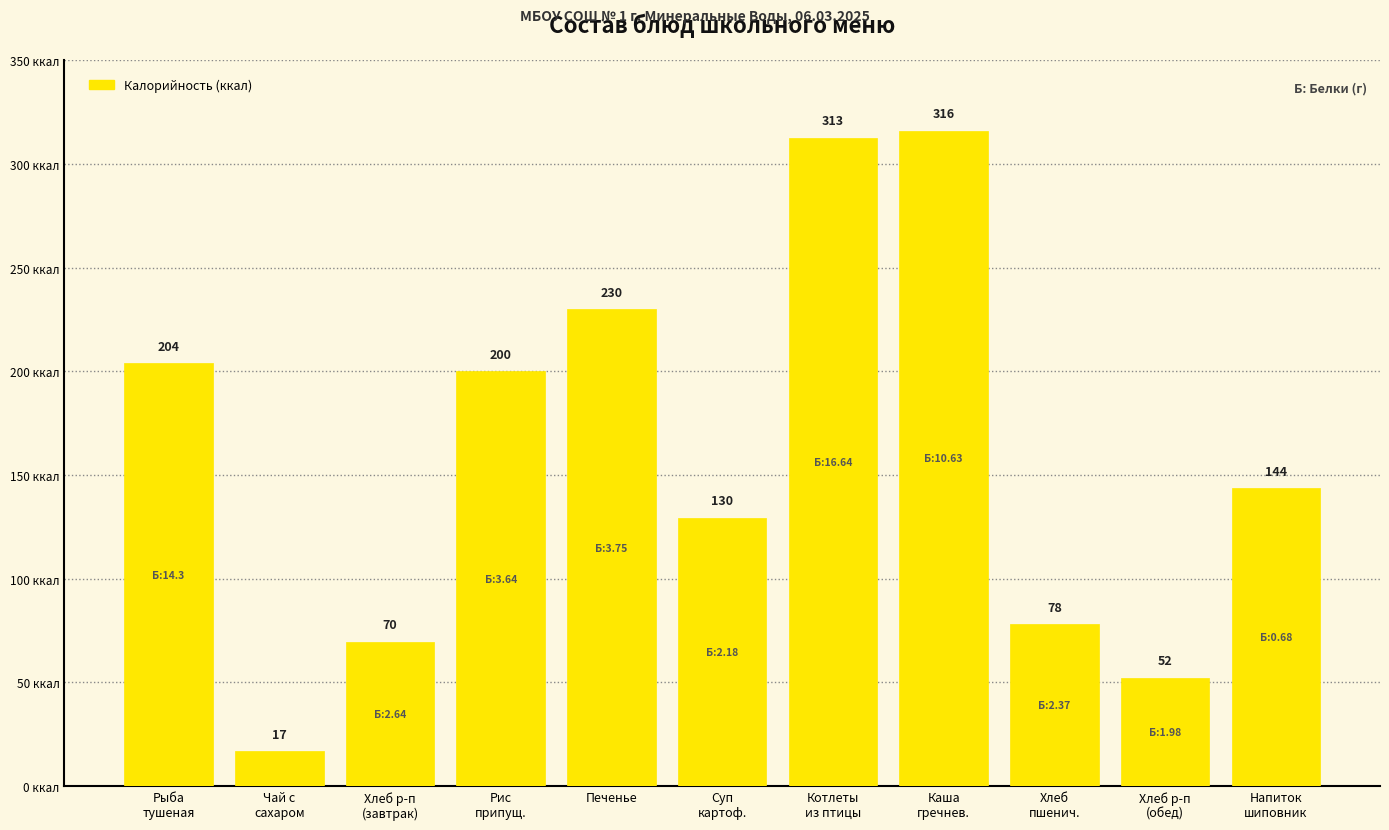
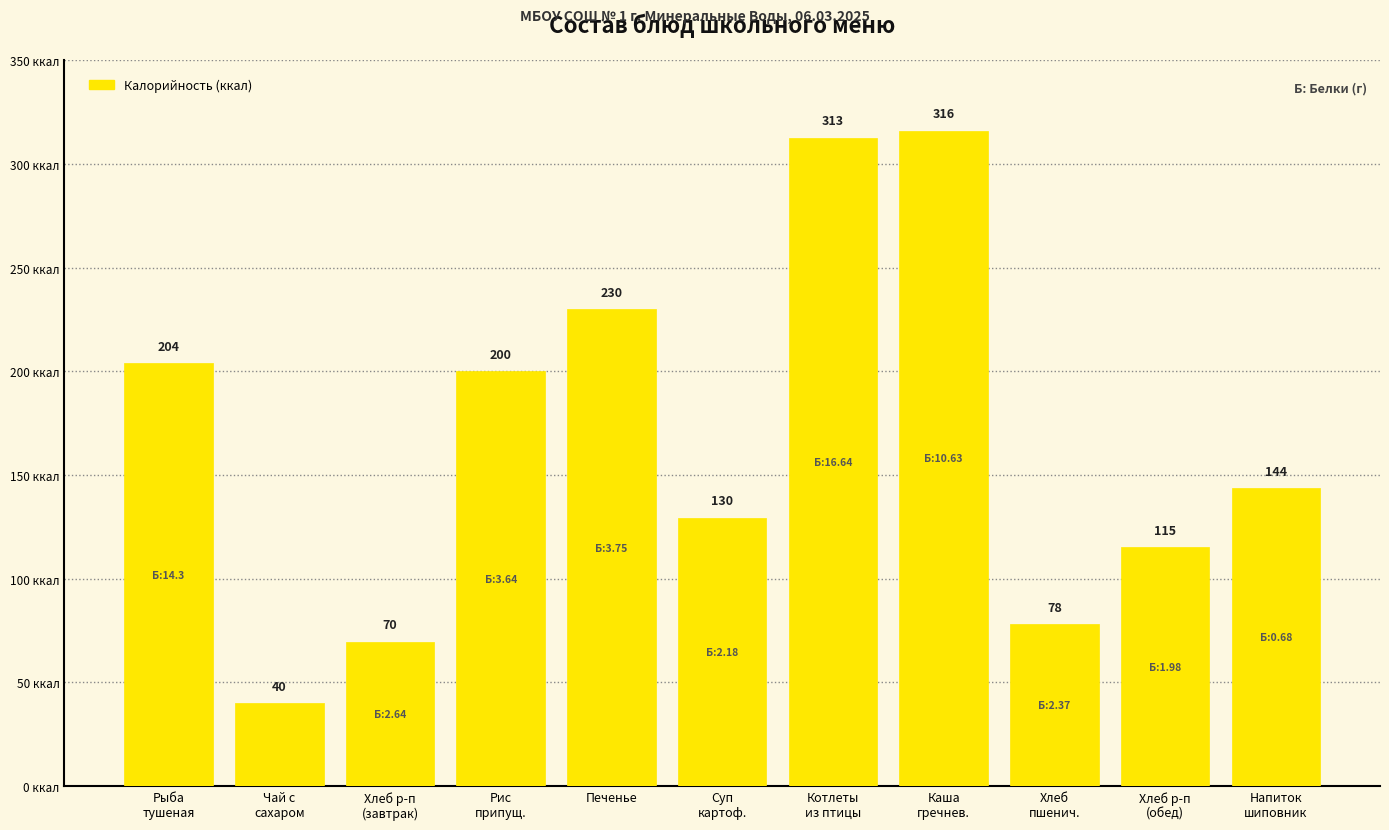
  {
    "Рыба тушеная": 204,
-   "Чай с сахаром": 17,
+   "Чай с сахаром": 40,
    "Хлеб р-п (завтрак)": 70,
    "Рис припущ.": 200,
    "Печенье": 230,
    "Суп картоф.": 130,
    "Котлеты из птицы": 313,
    "Каша гречнев.": 316,
    "Хлеб пшенич.": 78,
-   "Хлеб р-п (обед)": 52,
+   "Хлеб р-п (обед)": 115,
    "Напиток шиповник": 144
  }
